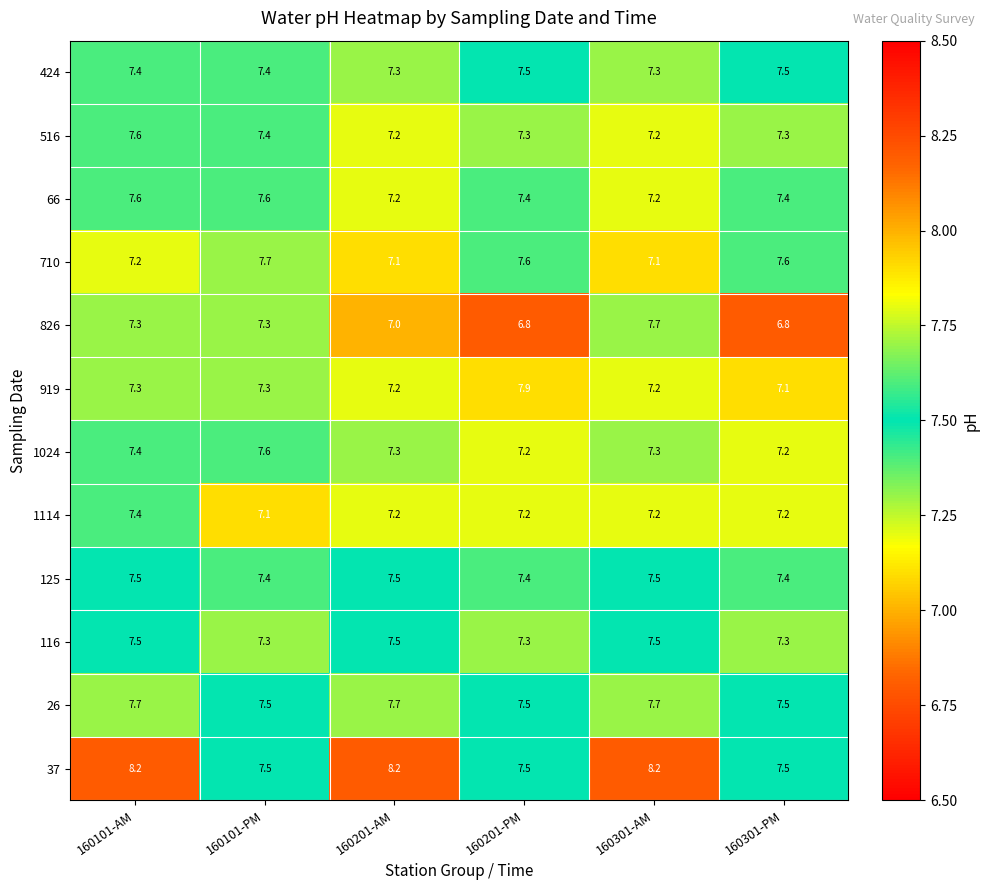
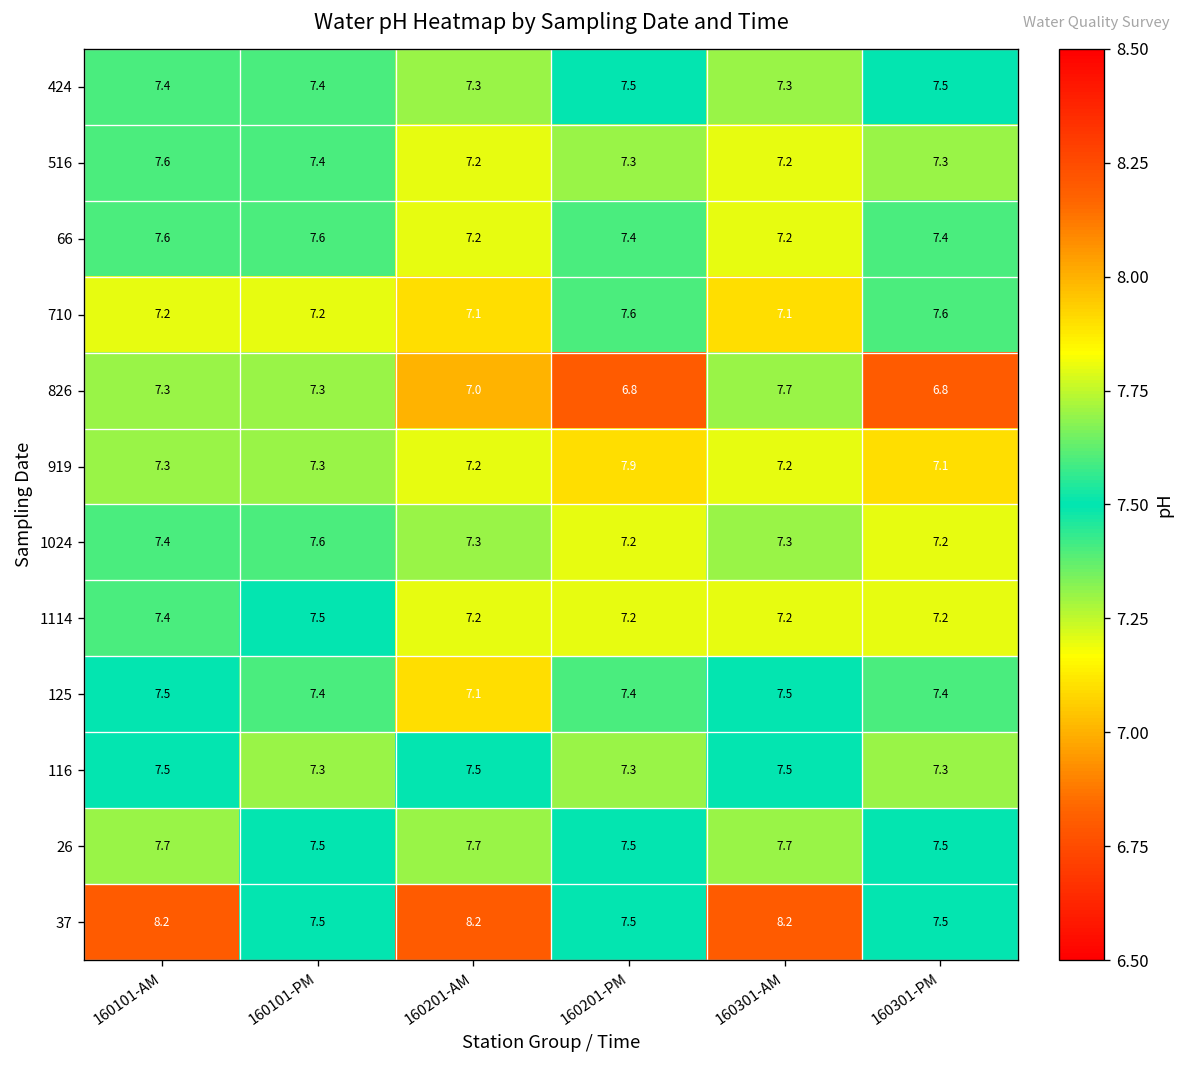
  {
    "424": {
      "160101-AM": 7.4,
      "160101-PM": 7.4,
      "160201-AM": 7.3,
      "160201-PM": 7.5,
      "160301-AM": 7.3,
      "160301-PM": 7.5
    },
    "516": {
      "160101-AM": 7.6,
      "160101-PM": 7.4,
      "160201-AM": 7.2,
      "160201-PM": 7.3,
      "160301-AM": 7.2,
      "160301-PM": 7.3
    },
    "66": {
      "160101-AM": 7.6,
      "160101-PM": 7.6,
      "160201-AM": 7.2,
      "160201-PM": 7.4,
      "160301-AM": 7.2,
      "160301-PM": 7.4
    },
    "710": {
      "160101-AM": 7.2,
-     "160101-PM": 7.7,
+     "160101-PM": 7.2,
      "160201-AM": 7.1,
      "160201-PM": 7.6,
      "160301-AM": 7.1,
      "160301-PM": 7.6
    },
    "826": {
      "160101-AM": 7.3,
      "160101-PM": 7.3,
      "160201-AM": 7.0,
      "160201-PM": 6.8,
      "160301-AM": 7.7,
      "160301-PM": 6.8
    },
    "919": {
      "160101-AM": 7.3,
      "160101-PM": 7.3,
      "160201-AM": 7.2,
      "160201-PM": 7.9,
      "160301-AM": 7.2,
      "160301-PM": 7.1
    },
    "1024": {
      "160101-AM": 7.4,
      "160101-PM": 7.6,
      "160201-AM": 7.3,
      "160201-PM": 7.2,
      "160301-AM": 7.3,
      "160301-PM": 7.2
    },
    "1114": {
      "160101-AM": 7.4,
-     "160101-PM": 7.1,
+     "160101-PM": 7.5,
      "160201-AM": 7.2,
      "160201-PM": 7.2,
      "160301-AM": 7.2,
      "160301-PM": 7.2
    },
    "125": {
      "160101-AM": 7.5,
      "160101-PM": 7.4,
-     "160201-AM": 7.5,
+     "160201-AM": 7.1,
      "160201-PM": 7.4,
      "160301-AM": 7.5,
      "160301-PM": 7.4
    },
    "116": {
      "160101-AM": 7.5,
      "160101-PM": 7.3,
      "160201-AM": 7.5,
      "160201-PM": 7.3,
      "160301-AM": 7.5,
      "160301-PM": 7.3
    },
    "26": {
      "160101-AM": 7.7,
      "160101-PM": 7.5,
      "160201-AM": 7.7,
      "160201-PM": 7.5,
      "160301-AM": 7.7,
      "160301-PM": 7.5
    },
    "37": {
      "160101-AM": 8.2,
      "160101-PM": 7.5,
      "160201-AM": 8.2,
      "160201-PM": 7.5,
      "160301-AM": 8.2,
      "160301-PM": 7.5
    }
  }
